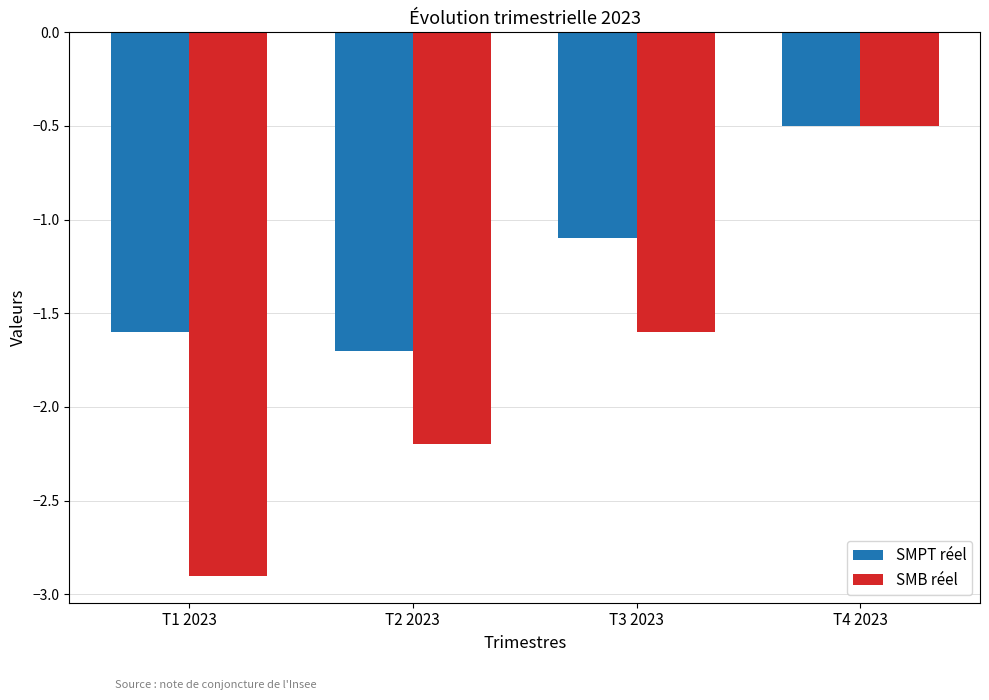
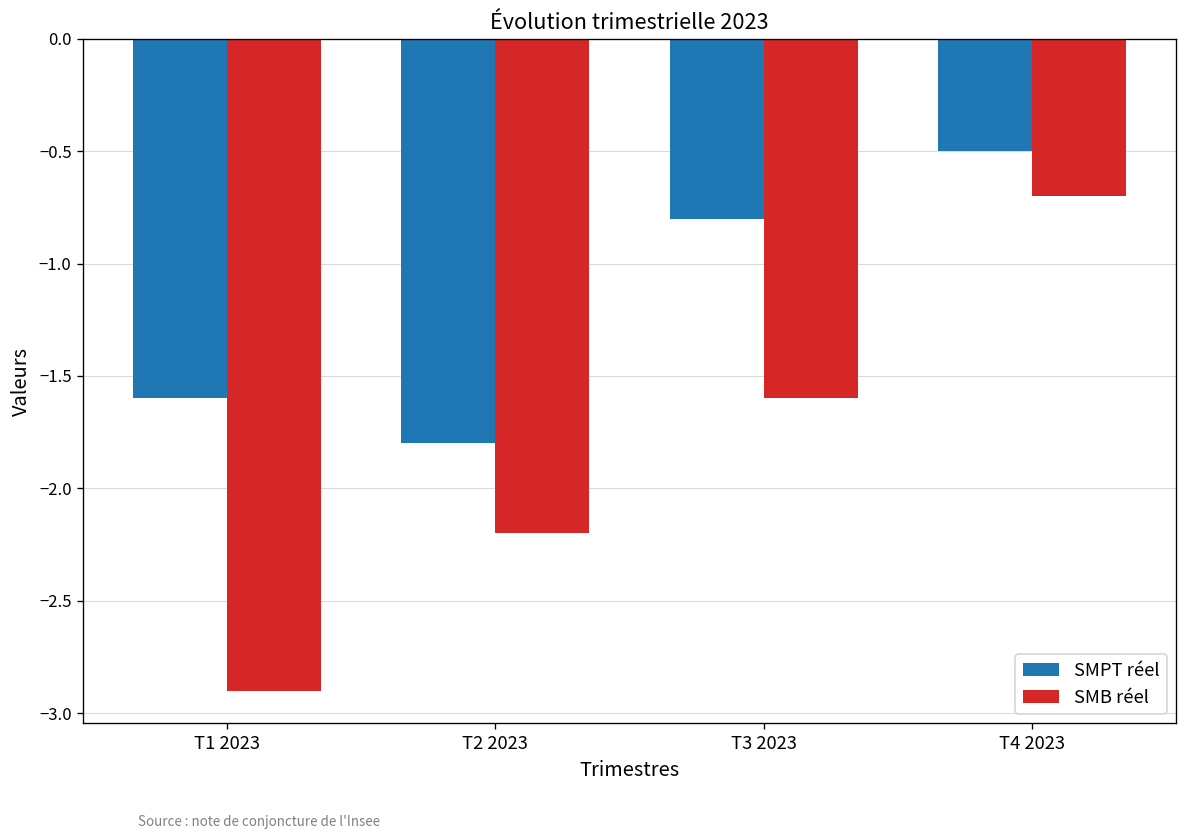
  {
    "SMPT réel": {
      "T1 2023": -1.6,
-     "T2 2023": -1.7,
-     "T3 2023": -1.1,
+     "T2 2023": -1.8,
+     "T3 2023": -0.8,
      "T4 2023": -0.5
    },
    "SMB réel": {
      "T1 2023": -2.9,
      "T2 2023": -2.2,
      "T3 2023": -1.6,
-     "T4 2023": -0.5
+     "T4 2023": -0.7
    }
  }
